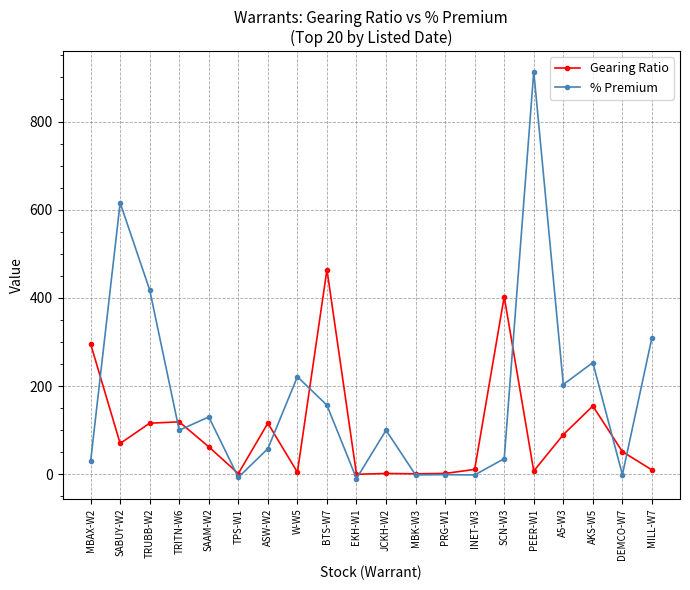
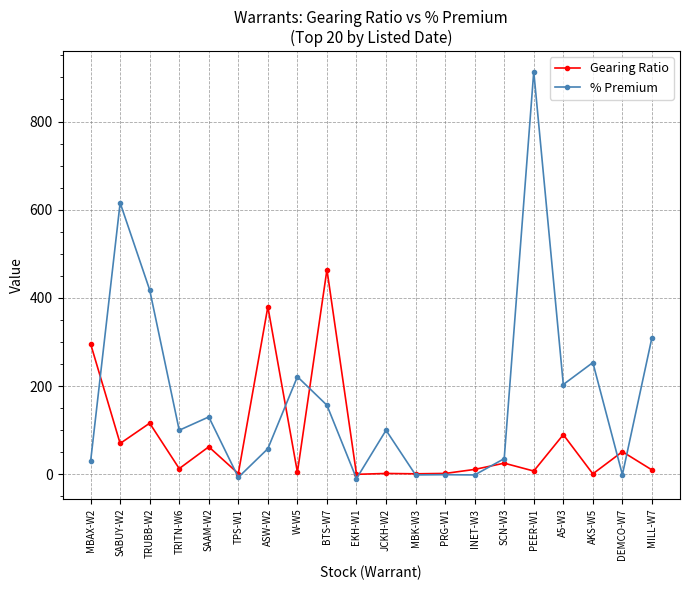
  {
    "Gearing Ratio": {
      "MBAX-W2": 300,
      "SABUY-W2": 70,
      "TRUBB-W2": 120,
-     "TRITN-W6": 120,
+     "TRITN-W6": 10,
      "SAAM-W2": 60,
      "TPS-W1": 0,
-     "ASW-W2": 120,
+     "ASW-W2": 380,
      "W-W5": 0,
      "BTS-W7": 460,
      "EKH-W1": 0,
      "JCKH-W2": 0,
      "INET-W3": 10,
-     "SCN-W3": 400,
+     "SCN-W3": 30,
      "PEER-W1": 10,
      "A5-W3": 90,
-     "AKS-W5": 150,
+     "AKS-W5": 0,
      "DEMCO-W7": 50,
      "MILL-W7": 10
    },
    "% Premium": {
      "MBAX-W2": 30,
      "SABUY-W2": 620,
      "TRUBB-W2": 420,
      "TRITN-W6": 100,
      "SAAM-W2": 130,
      "TPS-W1": -10,
      "ASW-W2": 60,
      "W-W5": 220,
      "BTS-W7": 160,
      "EKH-W1": -10,
      "JCKH-W2": 100,
      "INET-W3": 0,
      "SCN-W3": 40,
      "PEER-W1": 910,
      "A5-W3": 200,
      "AKS-W5": 250,
      "DEMCO-W7": 0,
      "MILL-W7": 310
    }
  }
